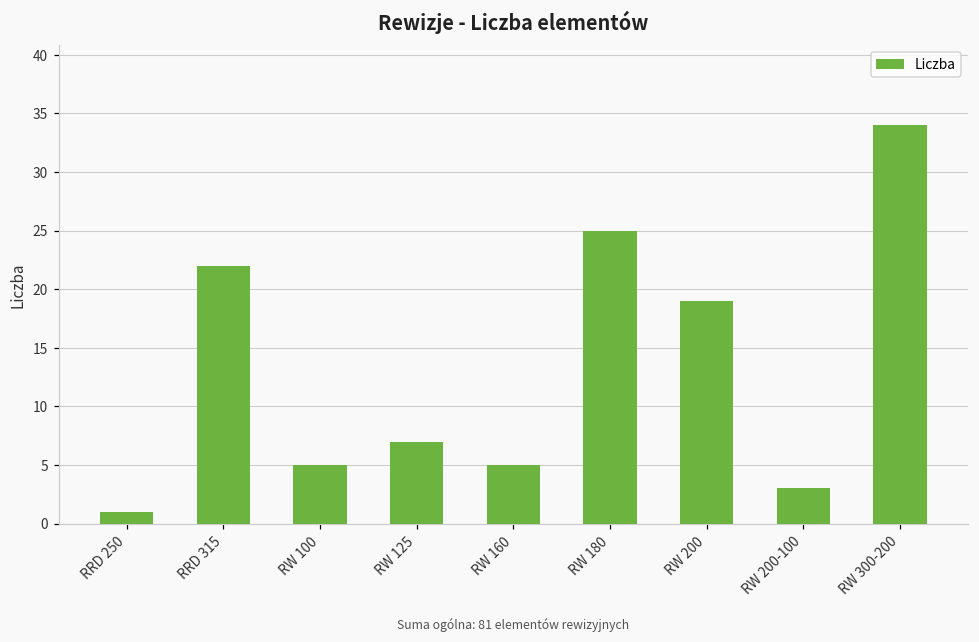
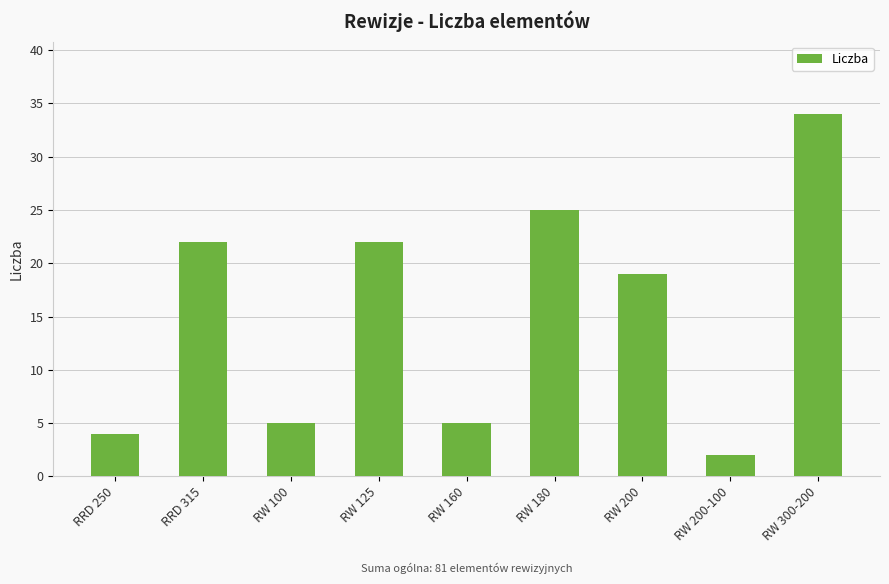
  {
-   "RRD 250": 1,
+   "RRD 250": 4,
    "RRD 315": 22,
    "RW 100": 5,
-   "RW 125": 7,
+   "RW 125": 22,
    "RW 160": 5,
    "RW 180": 25,
    "RW 200": 19,
-   "RW 200-100": 3,
+   "RW 200-100": 2,
    "RW 300-200": 34
  }
